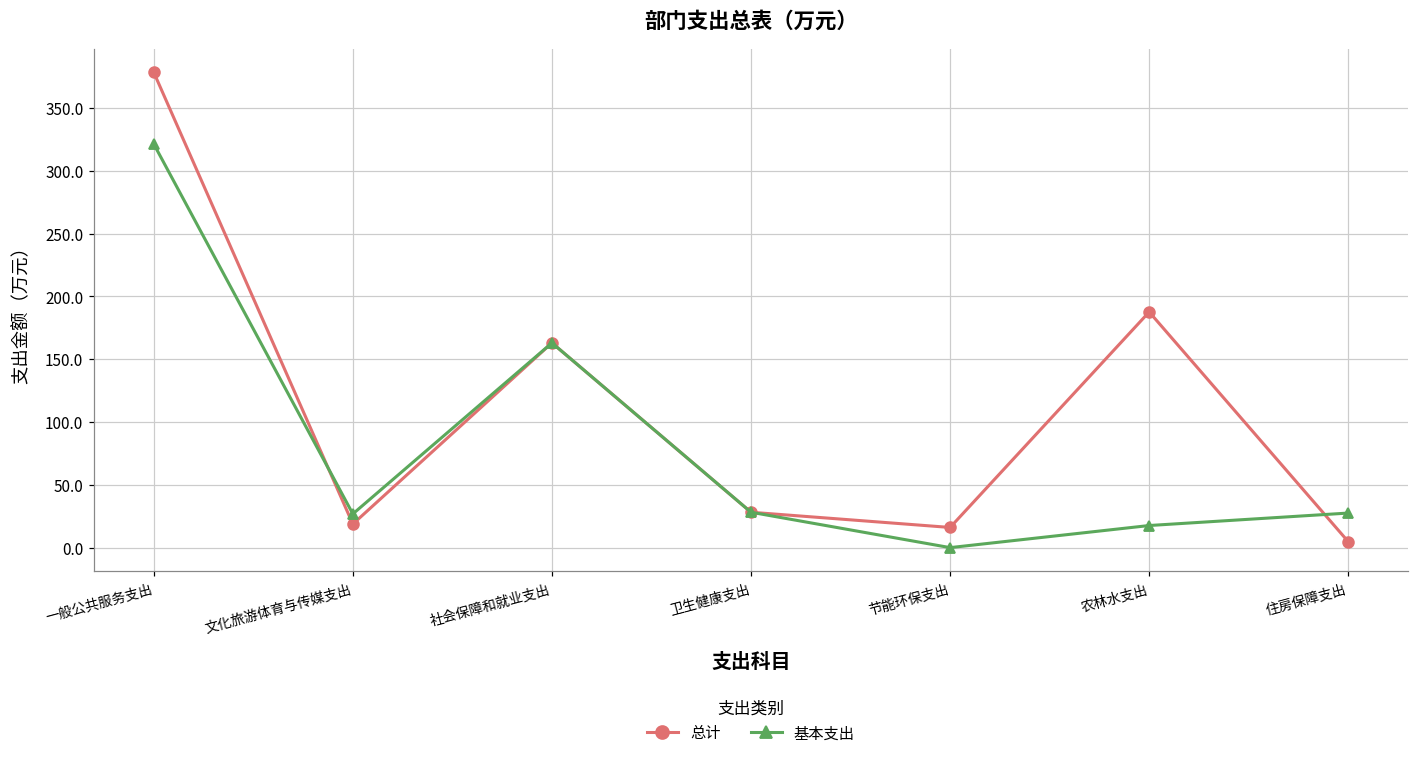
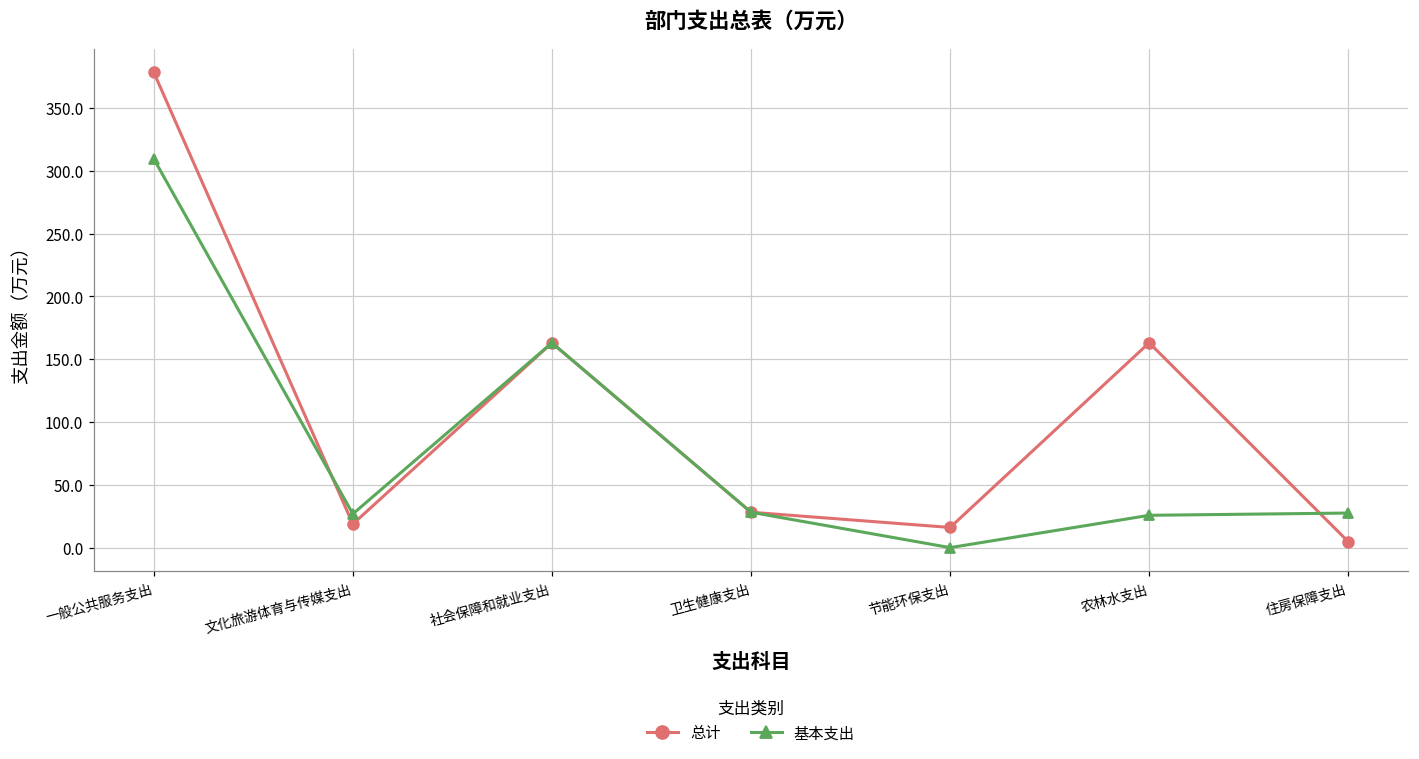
  {
    "总计": {
      "一般公共服务支出": 378,
      "文化旅游体育与传媒支出": 19,
      "节能环保支出": 16,
-     "农林水支出": 188,
+     "农林水支出": 163,
      "住房保障支出": 5
    },
    "基本支出": {
-     "一般公共服务支出": 321,
+     "一般公共服务支出": 310,
      "文化旅游体育与传媒支出": 27,
      "节能环保支出": 0,
-     "农林水支出": 18,
+     "农林水支出": 26,
      "住房保障支出": 28
    }
  }
